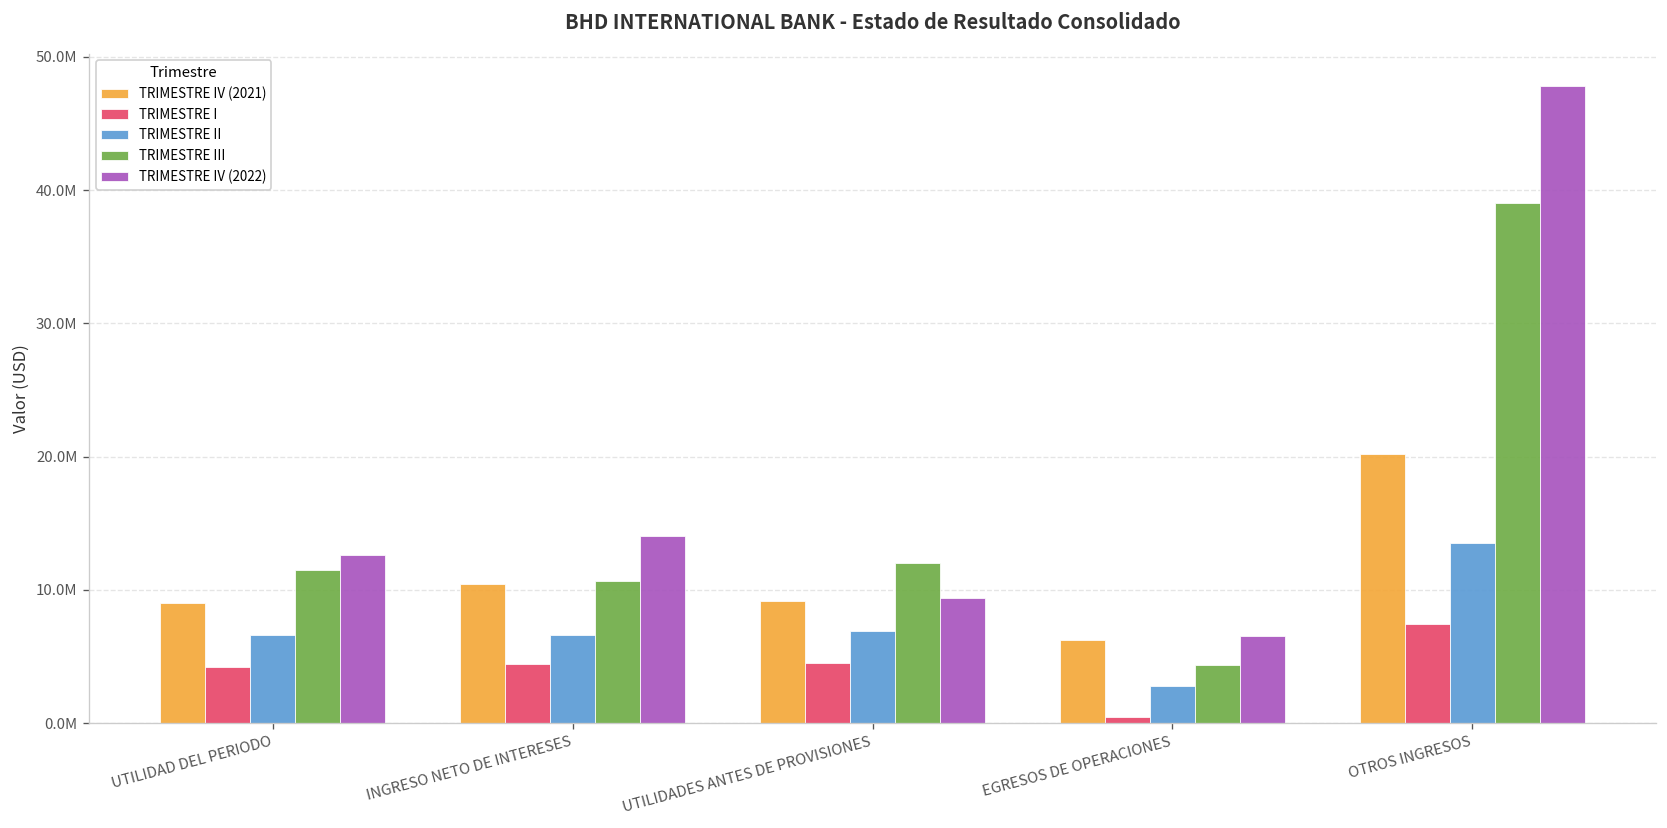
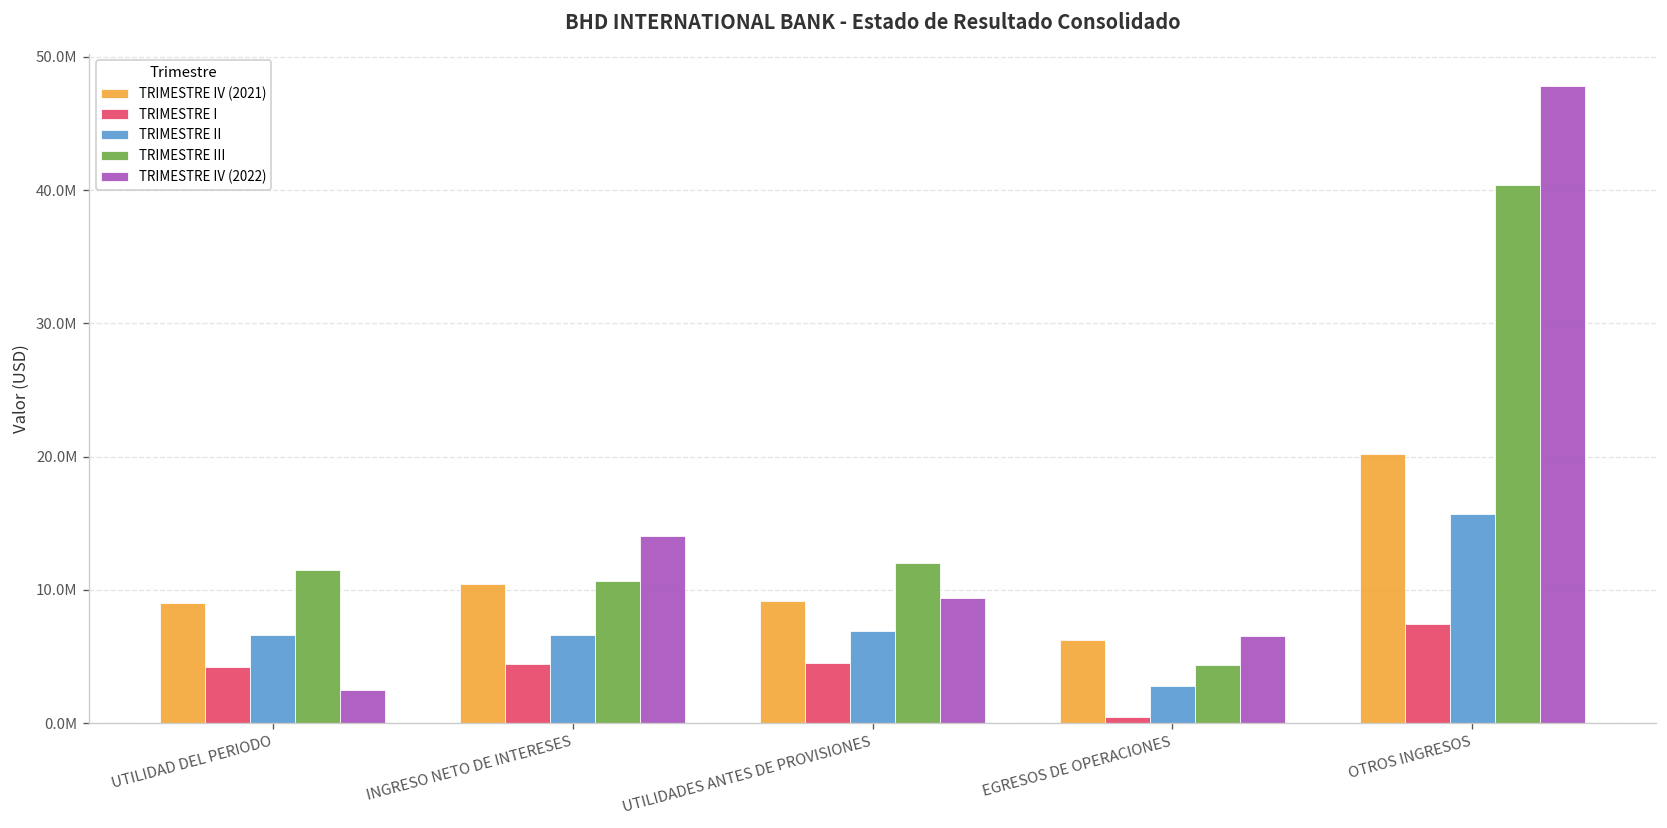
  {
    "TRIMESTRE IV (2021)": {
      "UTILIDAD DEL PERIODO": 9000000,
      "INGRESO NETO DE INTERESES": 10400000,
      "UTILIDADES ANTES DE PROVISIONES": 9200000,
      "EGRESOS DE OPERACIONES": 6200000,
      "OTROS INGRESOS": 20200000
    },
    "TRIMESTRE I": {
      "UTILIDAD DEL PERIODO": 4200000,
      "INGRESO NETO DE INTERESES": 4400000,
      "UTILIDADES ANTES DE PROVISIONES": 4500000,
      "EGRESOS DE OPERACIONES": 500000,
      "OTROS INGRESOS": 7400000
    },
    "TRIMESTRE II": {
      "UTILIDAD DEL PERIODO": 6600000,
      "INGRESO NETO DE INTERESES": 6600000,
      "UTILIDADES ANTES DE PROVISIONES": 6900000,
      "EGRESOS DE OPERACIONES": 2800000,
-     "OTROS INGRESOS": 13500000
+     "OTROS INGRESOS": 15700000
    },
    "TRIMESTRE III": {
      "UTILIDAD DEL PERIODO": 11500000,
      "INGRESO NETO DE INTERESES": 10600000,
      "UTILIDADES ANTES DE PROVISIONES": 12000000,
      "EGRESOS DE OPERACIONES": 4300000,
-     "OTROS INGRESOS": 39100000
+     "OTROS INGRESOS": 40400000
    },
    "TRIMESTRE IV (2022)": {
-     "UTILIDAD DEL PERIODO": 12600000,
+     "UTILIDAD DEL PERIODO": 2500000,
      "INGRESO NETO DE INTERESES": 14000000,
      "UTILIDADES ANTES DE PROVISIONES": 9400000,
      "EGRESOS DE OPERACIONES": 6600000,
      "OTROS INGRESOS": 47800000
    }
  }
